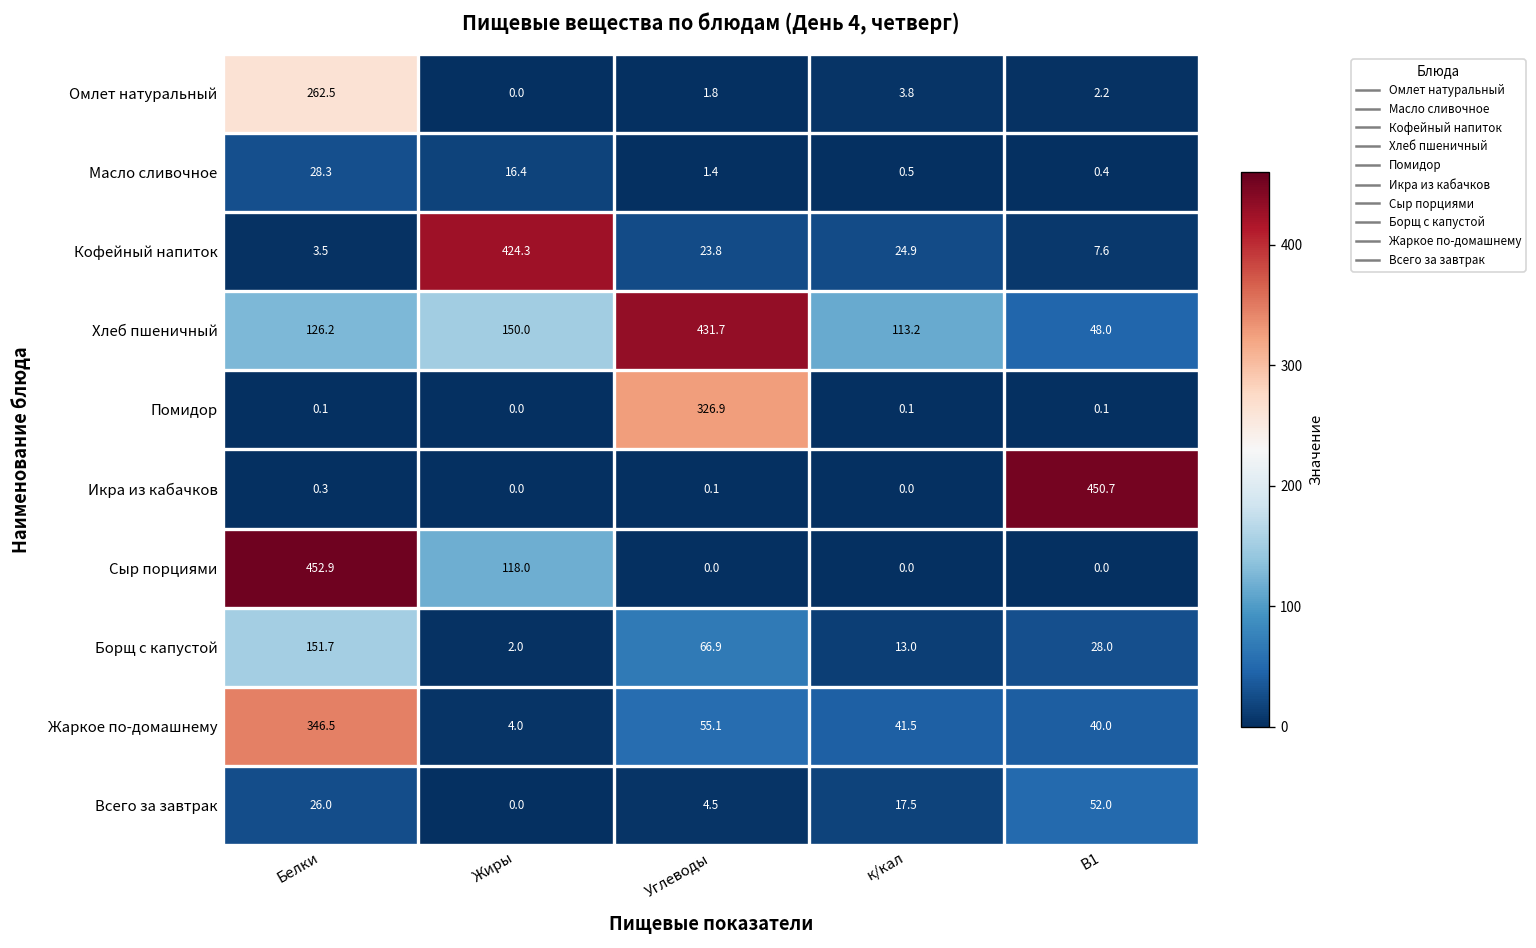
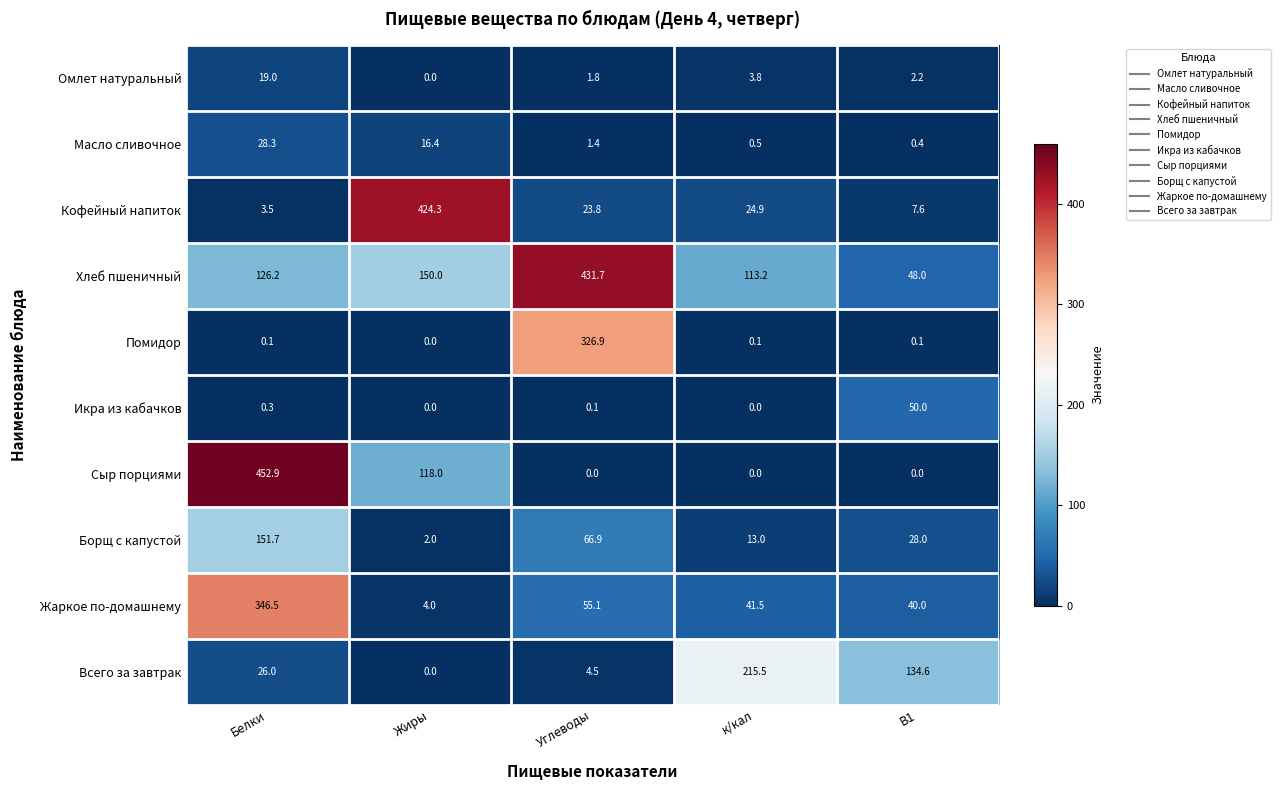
  {
    "Омлет натуральный": {
-     "Белки": 262.5,
+     "Белки": 19.0,
      "Жиры": 0.0,
      "Углеводы": 1.8,
      "к/кал": 3.8,
      "В1": 2.2
    },
    "Масло сливочное": {
      "Белки": 28.3,
      "Жиры": 16.4,
      "Углеводы": 1.4,
      "к/кал": 0.5,
      "В1": 0.4
    },
    "Кофейный напиток": {
      "Белки": 3.5,
      "Жиры": 424.3,
      "Углеводы": 23.8,
      "к/кал": 24.9,
      "В1": 7.6
    },
    "Хлеб пшеничный": {
      "Белки": 126.2,
      "Жиры": 150.0,
      "Углеводы": 431.7,
      "к/кал": 113.2,
      "В1": 48.0
    },
    "Помидор": {
      "Белки": 0.1,
      "Жиры": 0.0,
      "Углеводы": 326.9,
      "к/кал": 0.1,
      "В1": 0.1
    },
    "Икра из кабачков": {
      "Белки": 0.3,
      "Жиры": 0.0,
      "Углеводы": 0.1,
      "к/кал": 0.0,
-     "В1": 450.7
+     "В1": 50.0
    },
    "Сыр порциями": {
      "Белки": 452.9,
      "Жиры": 118.0,
      "Углеводы": 0.0,
      "к/кал": 0.0,
      "В1": 0.0
    },
    "Борщ с капустой": {
      "Белки": 151.7,
      "Жиры": 2.0,
      "Углеводы": 66.9,
      "к/кал": 13.0,
      "В1": 28.0
    },
    "Жаркое по-домашнему": {
      "Белки": 346.5,
      "Жиры": 4.0,
      "Углеводы": 55.1,
      "к/кал": 41.5,
      "В1": 40.0
    },
    "Всего за завтрак": {
      "Белки": 26.0,
      "Жиры": 0.0,
      "Углеводы": 4.5,
-     "к/кал": 17.5,
-     "В1": 52.0
+     "к/кал": 215.5,
+     "В1": 134.6
    }
  }
